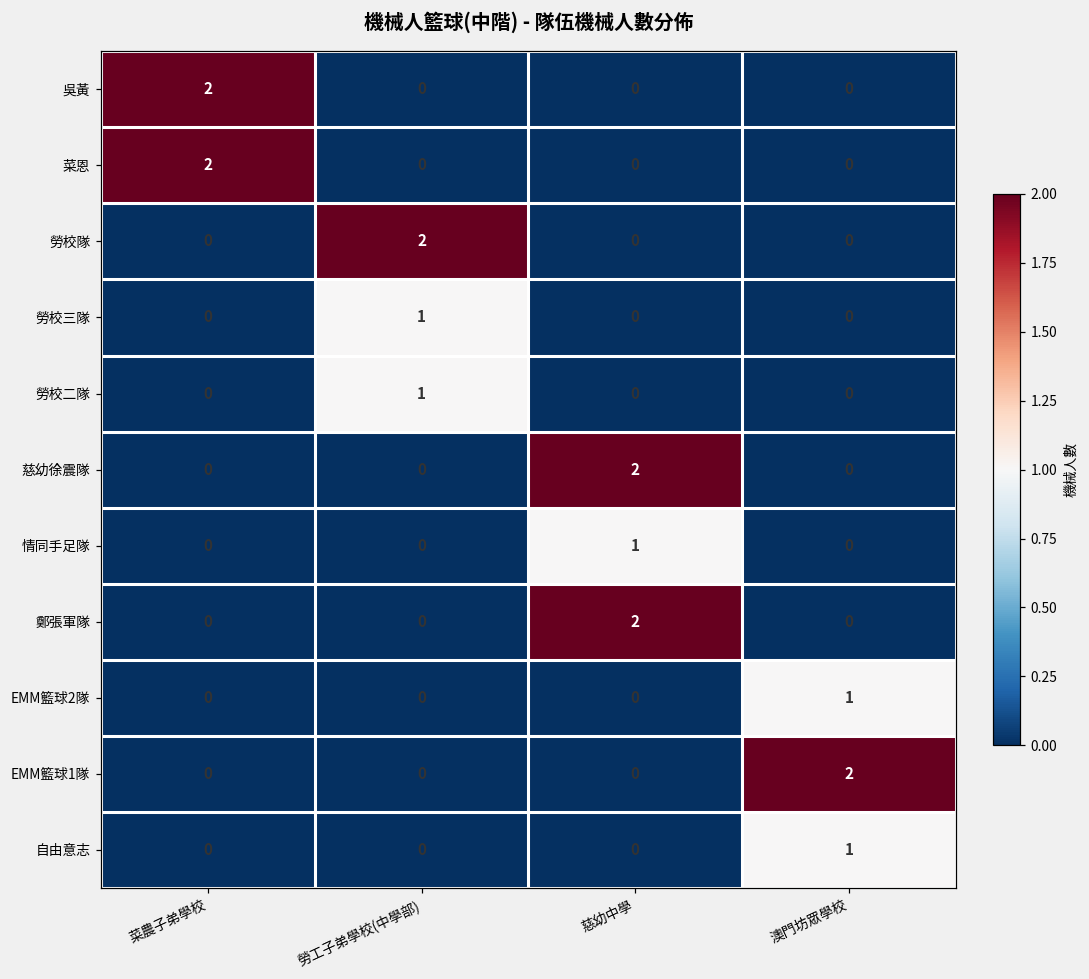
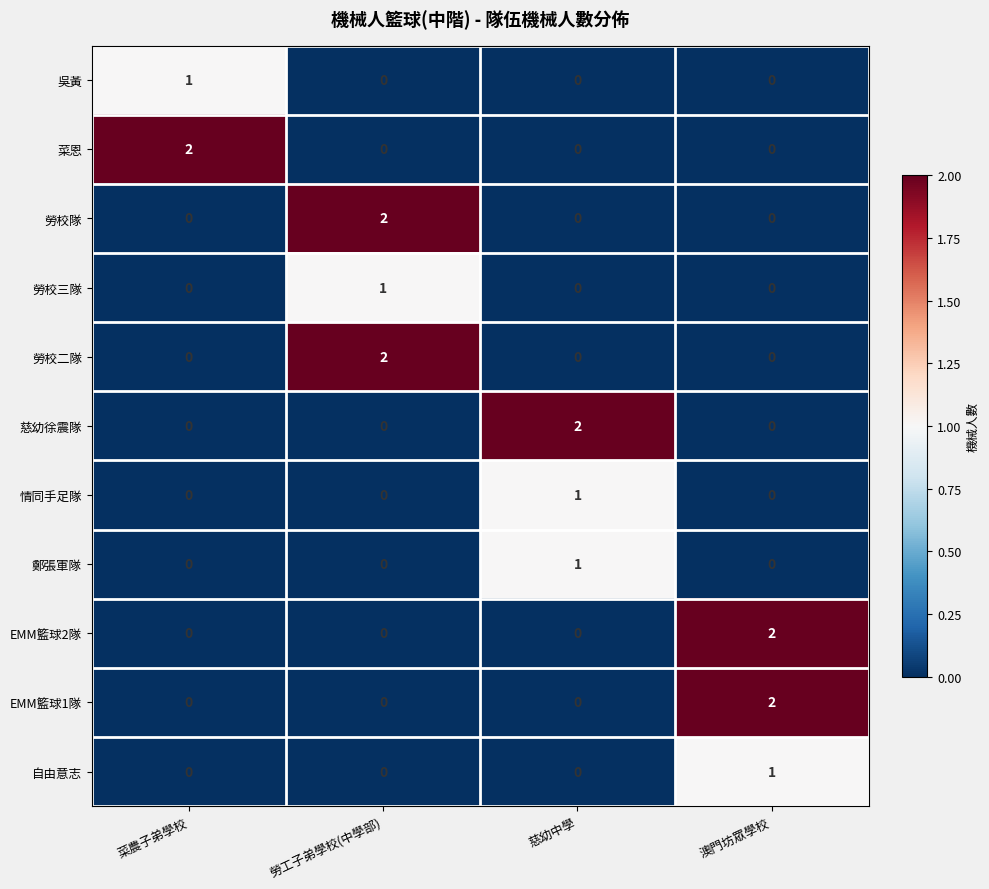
  {
    "吳黃": {
-     "菜農子弟學校": 2
+     "菜農子弟學校": 1
    },
    "菜恩": {
      "菜農子弟學校": 2
    },
    "勞校隊": {
      "勞工子弟學校(中學部)": 2
    },
    "勞校三隊": {
      "勞工子弟學校(中學部)": 1
    },
    "勞校二隊": {
-     "勞工子弟學校(中學部)": 1
+     "勞工子弟學校(中學部)": 2
    },
    "慈幼徐震隊": {
      "慈幼中學": 2
    },
    "情同手足隊": {
      "慈幼中學": 1
    },
    "鄭張軍隊": {
-     "慈幼中學": 2
+     "慈幼中學": 1
    },
    "EMM籃球2隊": {
-     "澳門坊眾學校": 1
+     "澳門坊眾學校": 2
    },
    "EMM籃球1隊": {
      "澳門坊眾學校": 2
    },
    "自由意志": {
      "澳門坊眾學校": 1
    }
  }
